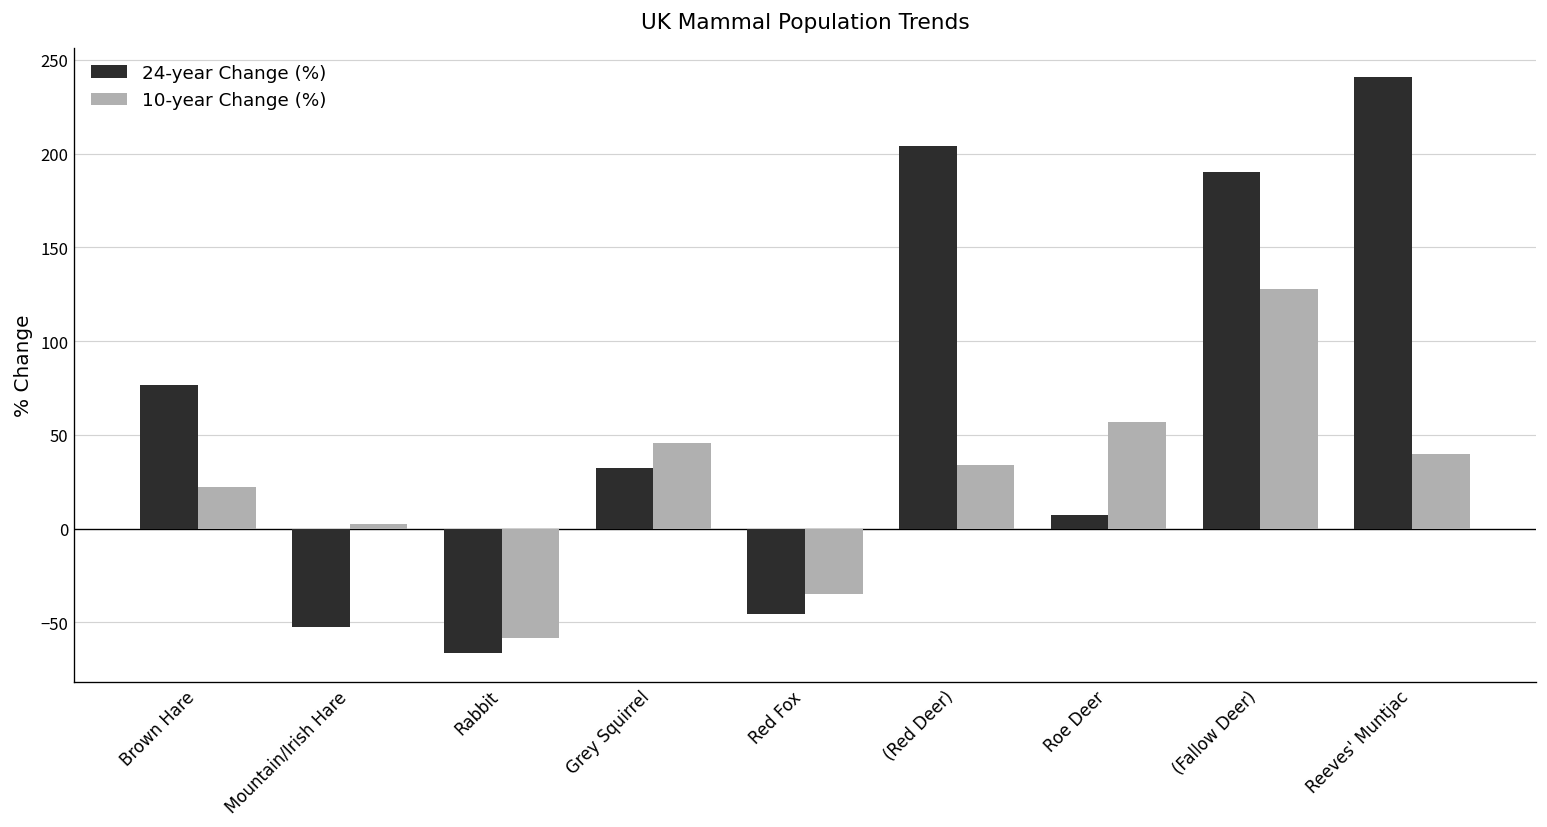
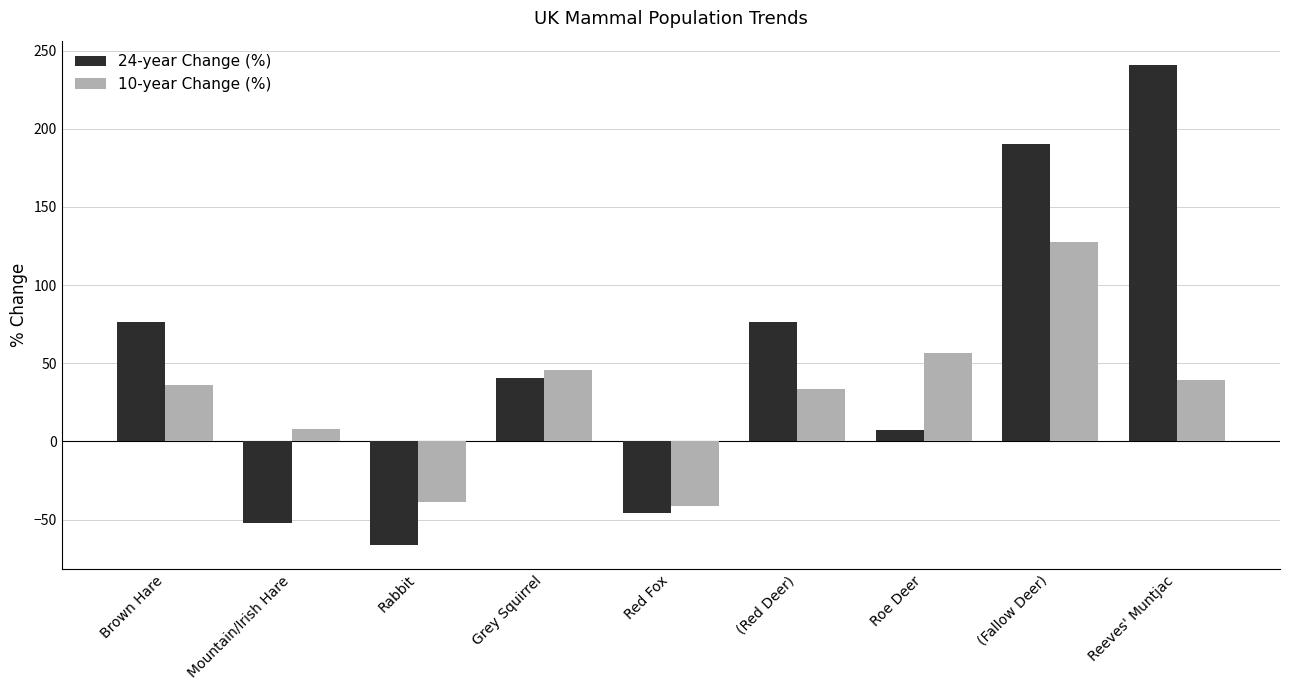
  {
    "24-year Change (%)": {
      "Brown Hare": 76,
      "Mountain/Irish Hare": -52,
      "Rabbit": -66,
-     "Grey Squirrel": 33,
+     "Grey Squirrel": 40,
      "Red Fox": -46,
-     "(Red Deer)": 204,
+     "(Red Deer)": 77,
      "Roe Deer": 7,
      "(Fallow Deer)": 190,
      "Reeves' Muntjac": 241
    },
    "10-year Change (%)": {
-     "Brown Hare": 22,
-     "Mountain/Irish Hare": 3,
-     "Rabbit": -58,
+     "Brown Hare": 36,
+     "Mountain/Irish Hare": 8,
+     "Rabbit": -39,
      "Grey Squirrel": 46,
-     "Red Fox": -35,
+     "Red Fox": -41,
      "(Red Deer)": 34,
      "Roe Deer": 57,
      "(Fallow Deer)": 128,
      "Reeves' Muntjac": 40
    }
  }
